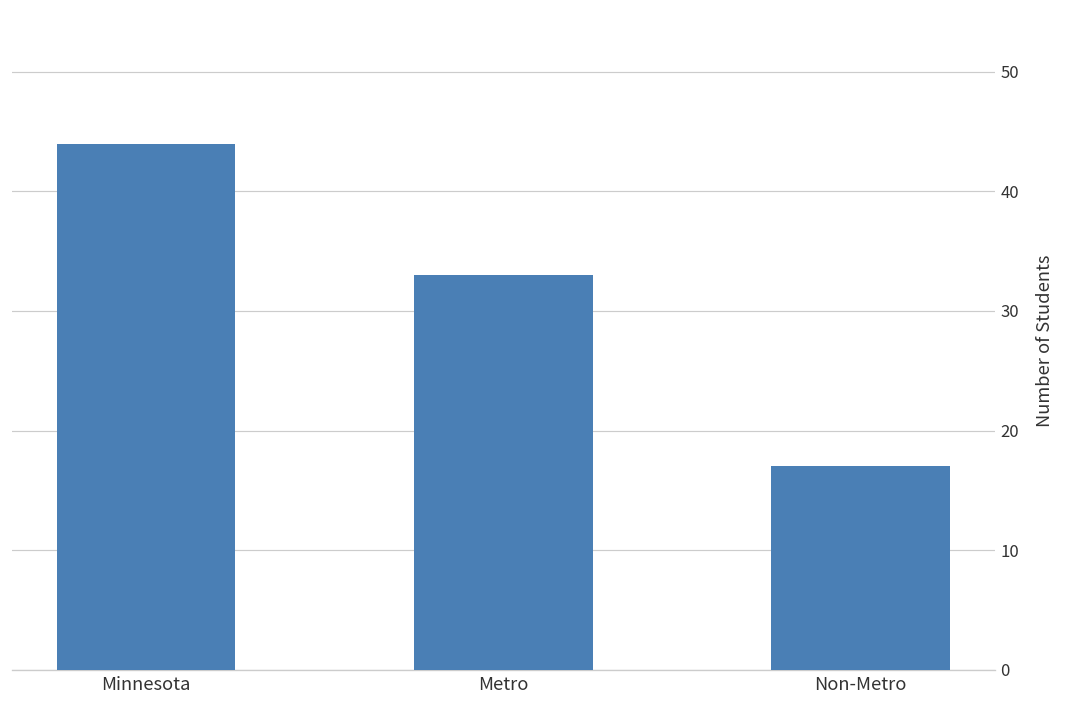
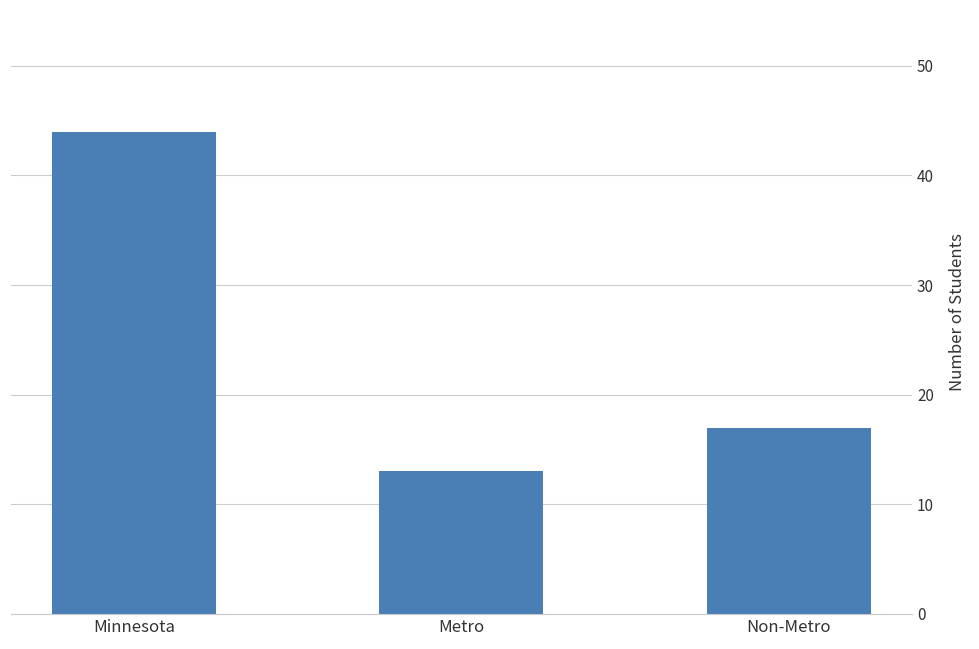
  {
    "Minnesota": 44,
-   "Metro": 33,
+   "Metro": 13,
    "Non-Metro": 17
  }
